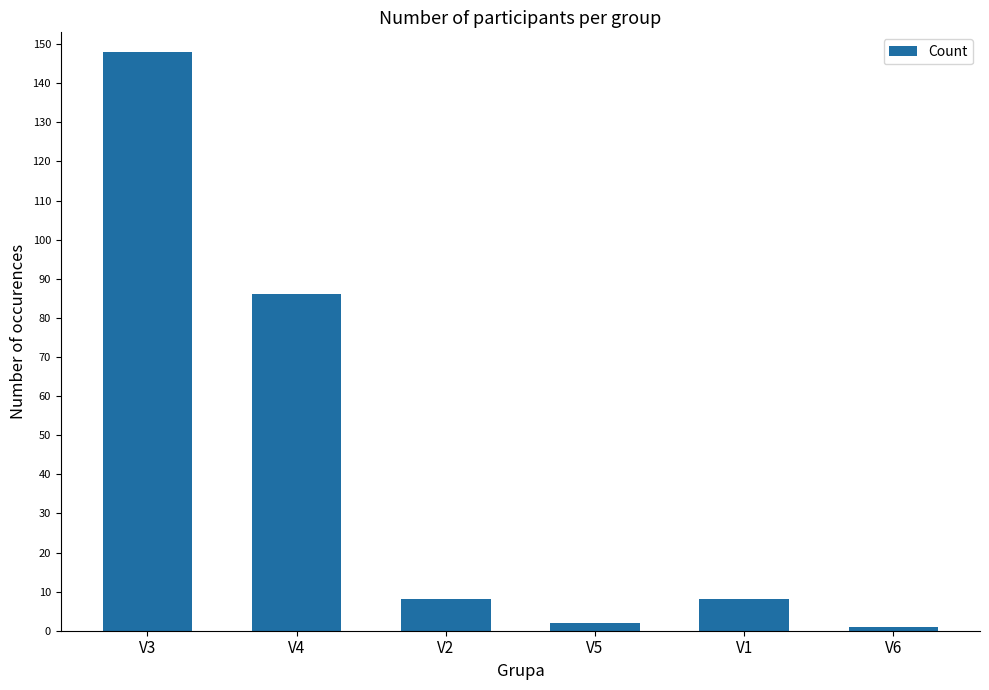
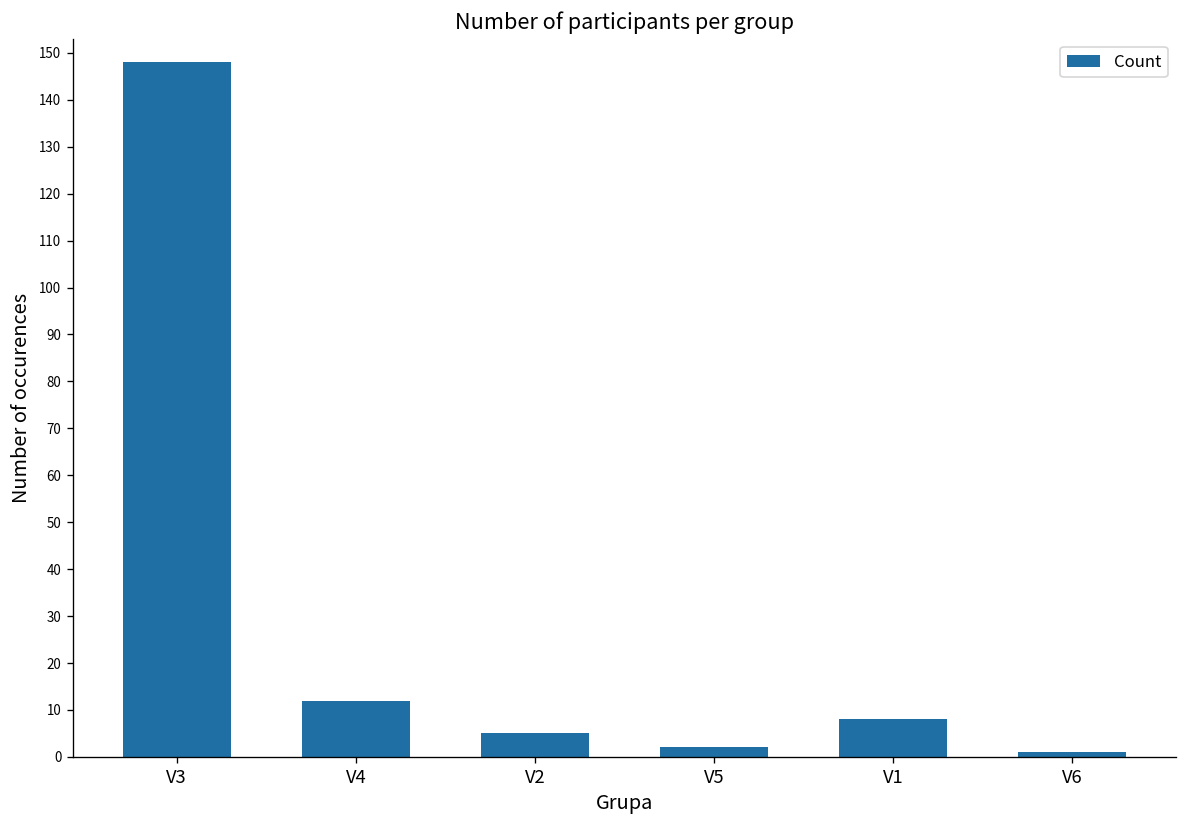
  {
    "V3": 148,
-   "V4": 86,
-   "V2": 8,
+   "V4": 12,
+   "V2": 5,
    "V5": 2,
    "V1": 8,
    "V6": 1
  }
